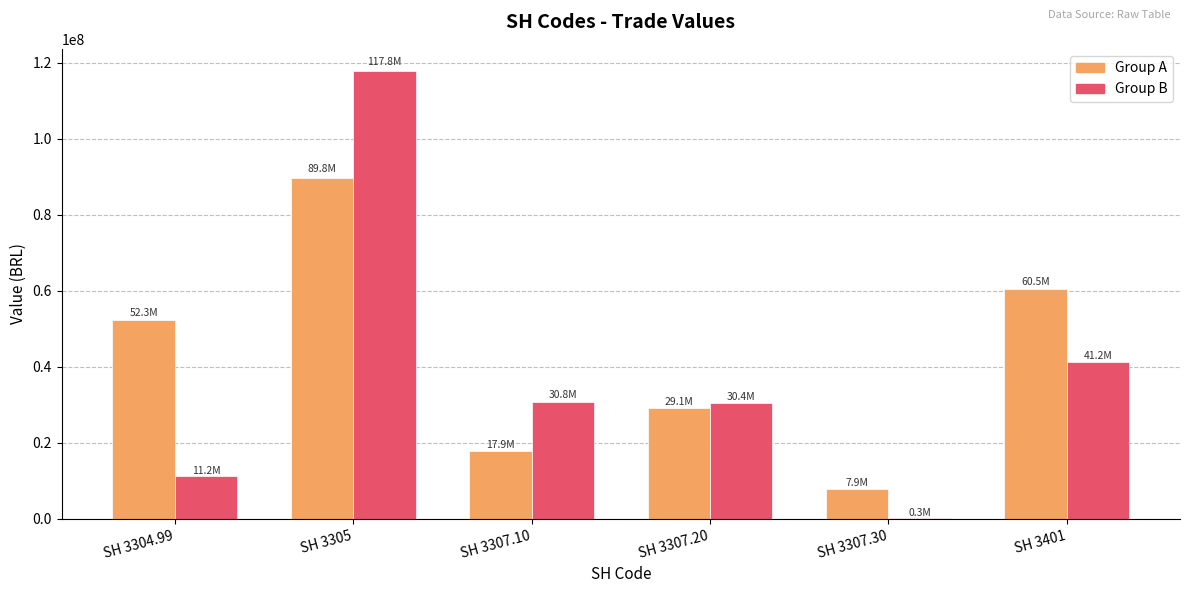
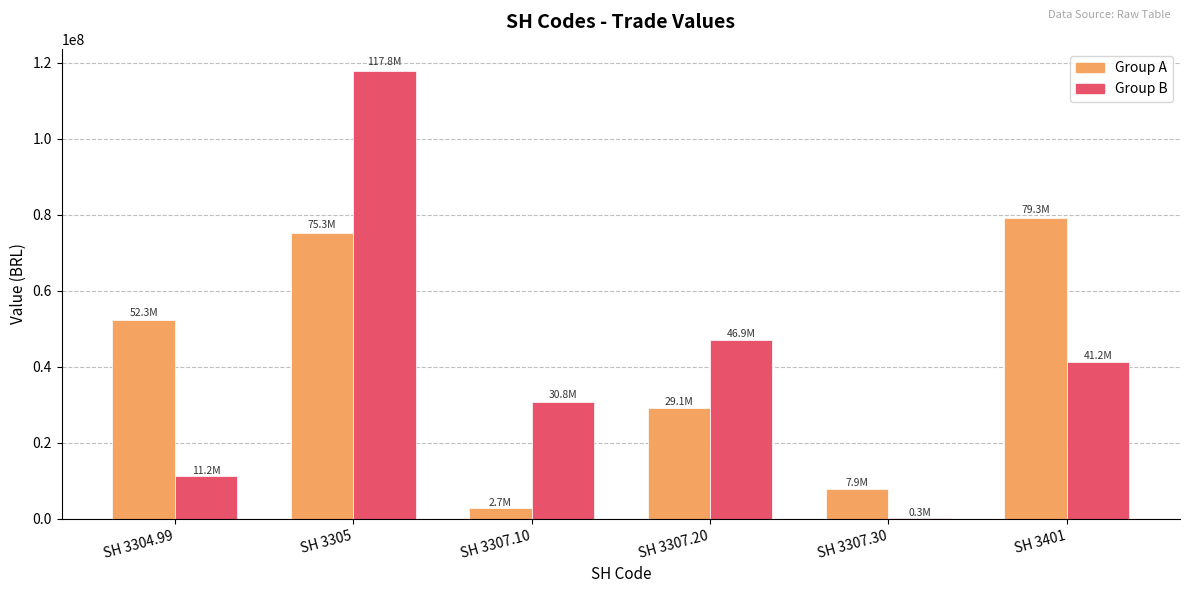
  {
    "Group A": {
      "SH 3304.99": "52.3M",
-     "SH 3305": "89.8M",
-     "SH 3307.10": "17.9M",
+     "SH 3305": "75.3M",
+     "SH 3307.10": "2.7M",
      "SH 3307.20": "29.1M",
      "SH 3307.30": "7.9M",
-     "SH 3401": "60.5M"
+     "SH 3401": "79.3M"
    },
    "Group B": {
      "SH 3304.99": "11.2M",
      "SH 3305": "117.8M",
      "SH 3307.10": "30.8M",
-     "SH 3307.20": "30.4M",
+     "SH 3307.20": "46.9M",
      "SH 3307.30": "0.3M",
      "SH 3401": "41.2M"
    }
  }
